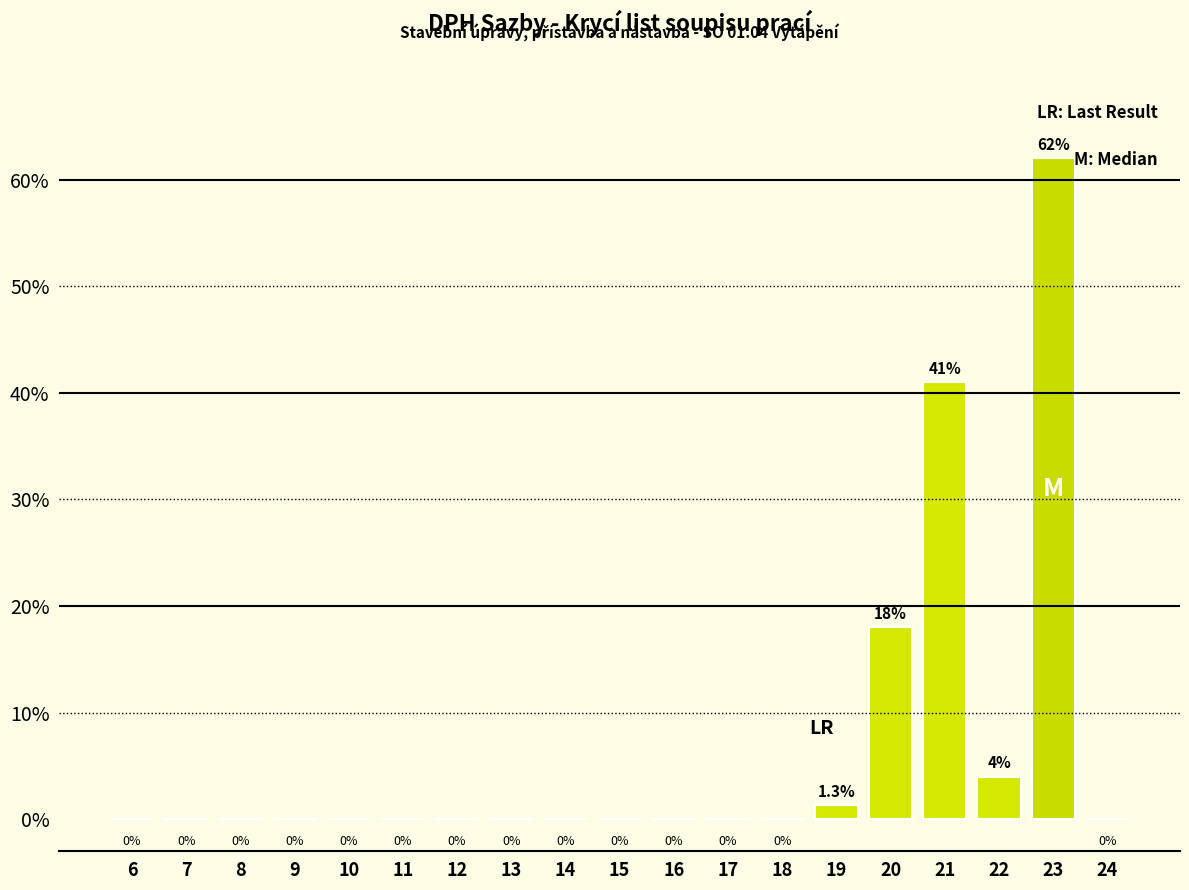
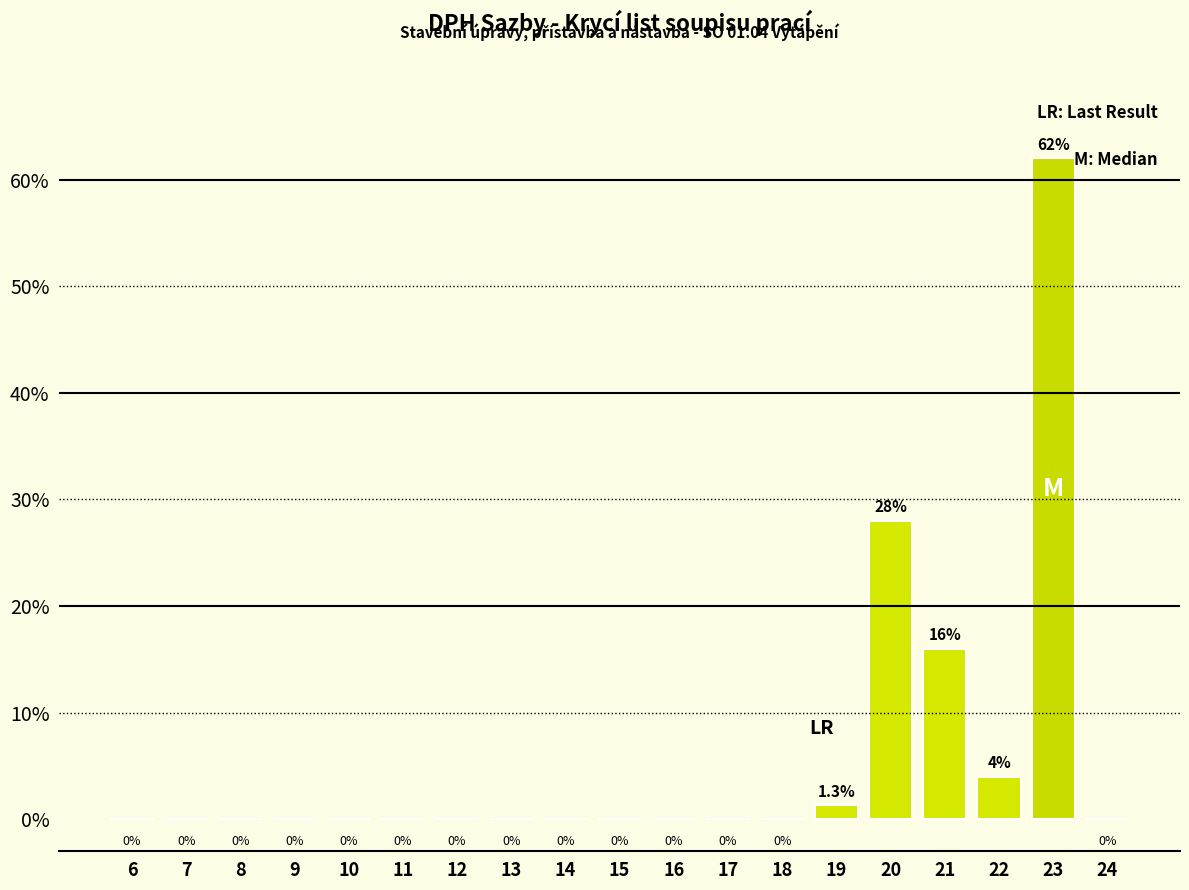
  {
    "6": "0%",
    "7": "0%",
    "8": "0%",
    "9": "0%",
    "10": "0%",
    "11": "0%",
    "12": "0%",
    "13": "0%",
    "14": "0%",
    "15": "0%",
    "16": "0%",
    "17": "0%",
    "18": "0%",
    "19": "1.3%",
-   "20": "18%",
-   "21": "41%",
+   "20": "28%",
+   "21": "16%",
    "22": "4%",
    "23": "62%",
    "24": "0%"
  }
